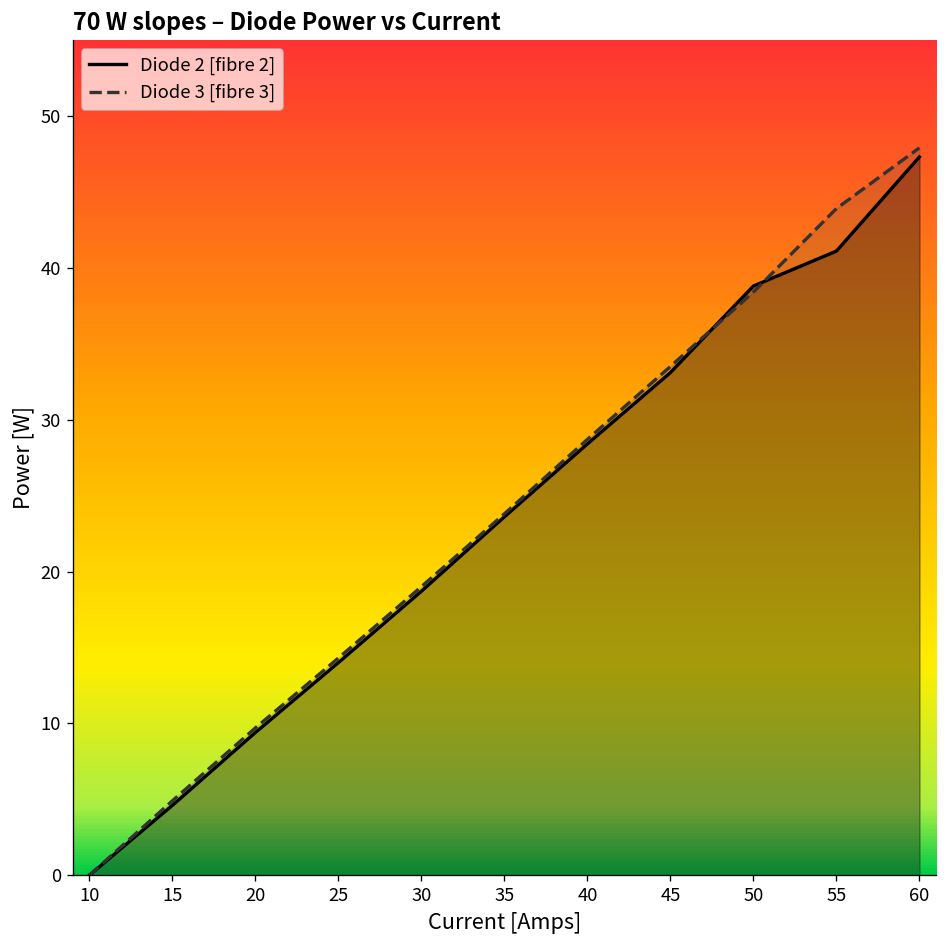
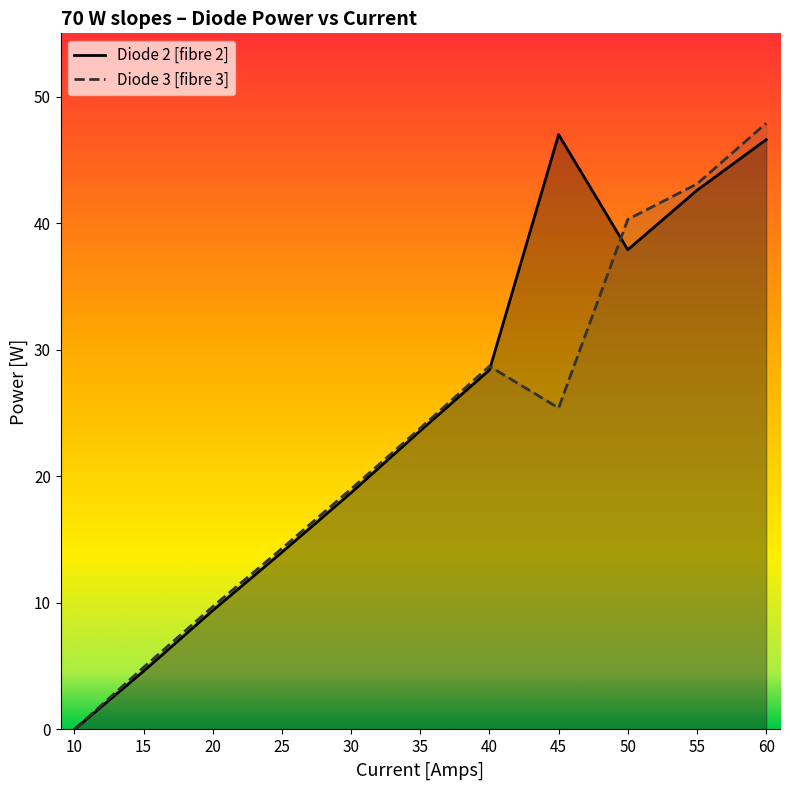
  {
    "Diode 2 [fibre 2]": {
      "15": 4.6,
      "20": 9.4,
      "25": 14.0,
      "30": 18.7,
      "35": 23.6,
      "40": 28.4,
-     "45": 33.1,
-     "50": 38.8,
-     "55": 41.1,
-     "60": 47.3
+     "45": 47.0,
+     "50": 37.9,
+     "55": 42.6,
+     "60": 46.6
    },
    "Diode 3 [fibre 3]": {
      "15": 4.9,
      "20": 9.7,
      "25": 14.3,
      "30": 19.0,
      "35": 23.8,
      "40": 28.7,
-     "45": 33.5,
-     "50": 38.4,
-     "55": 43.9,
+     "45": 25.4,
+     "50": 40.3,
+     "55": 43.1,
      "60": 47.9
    }
  }
